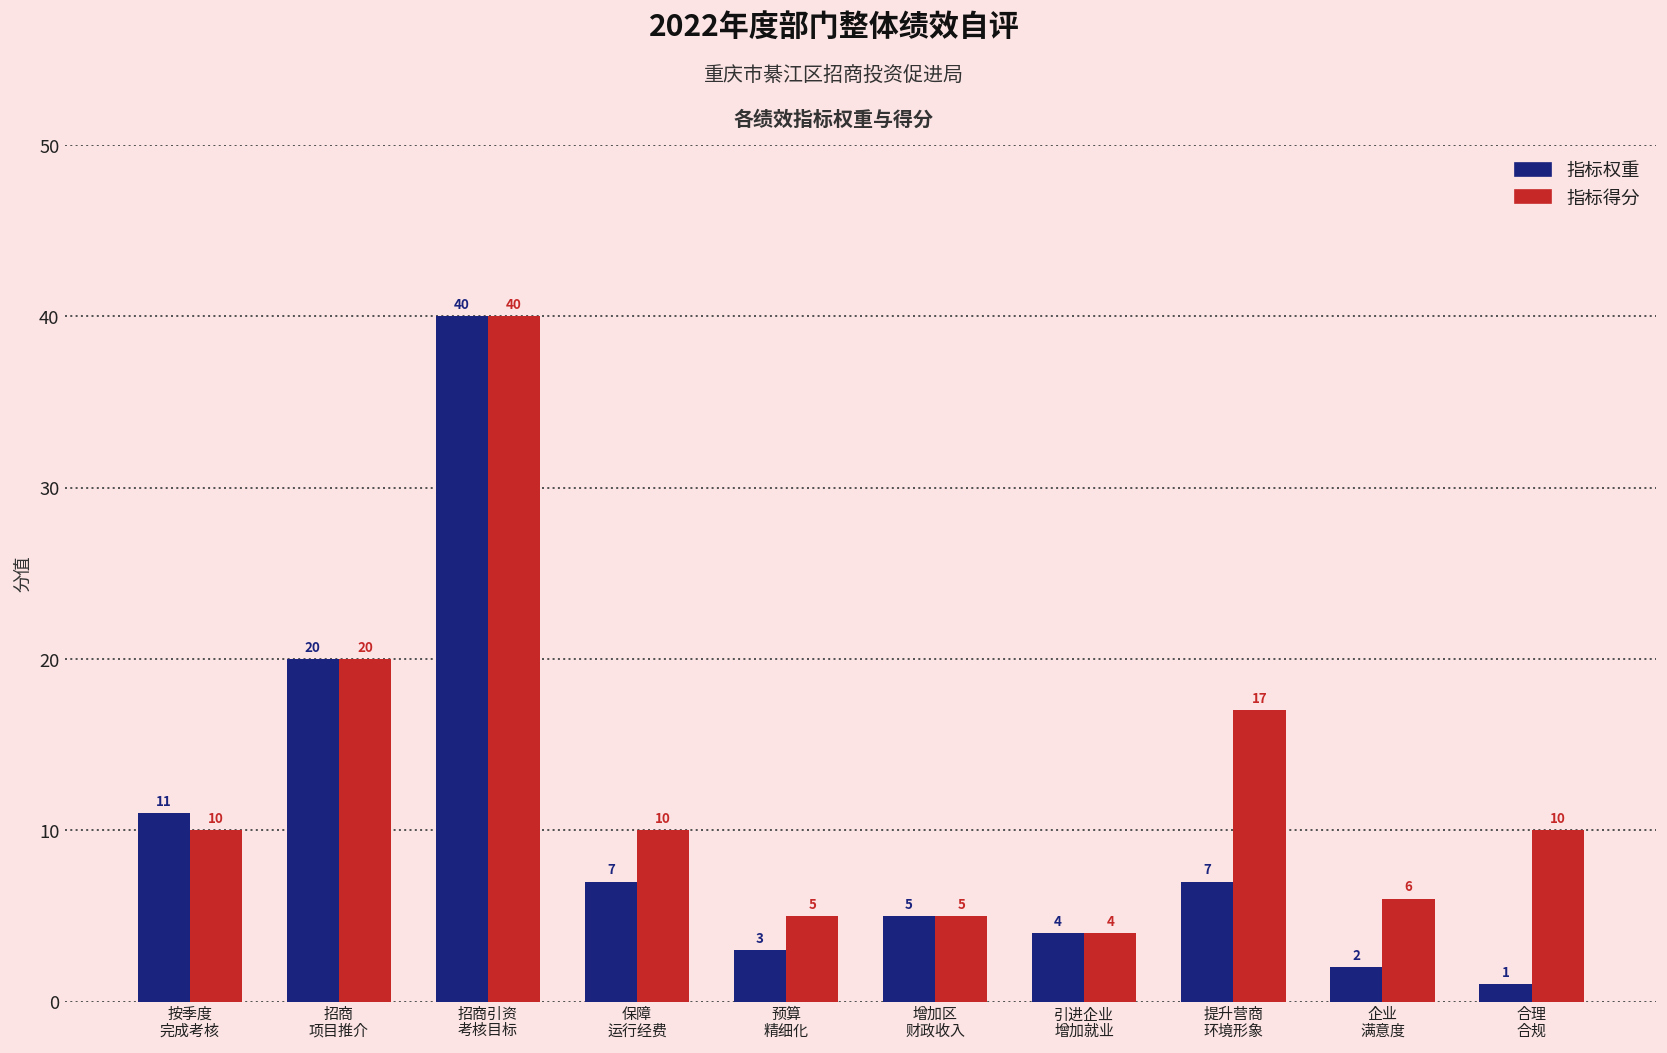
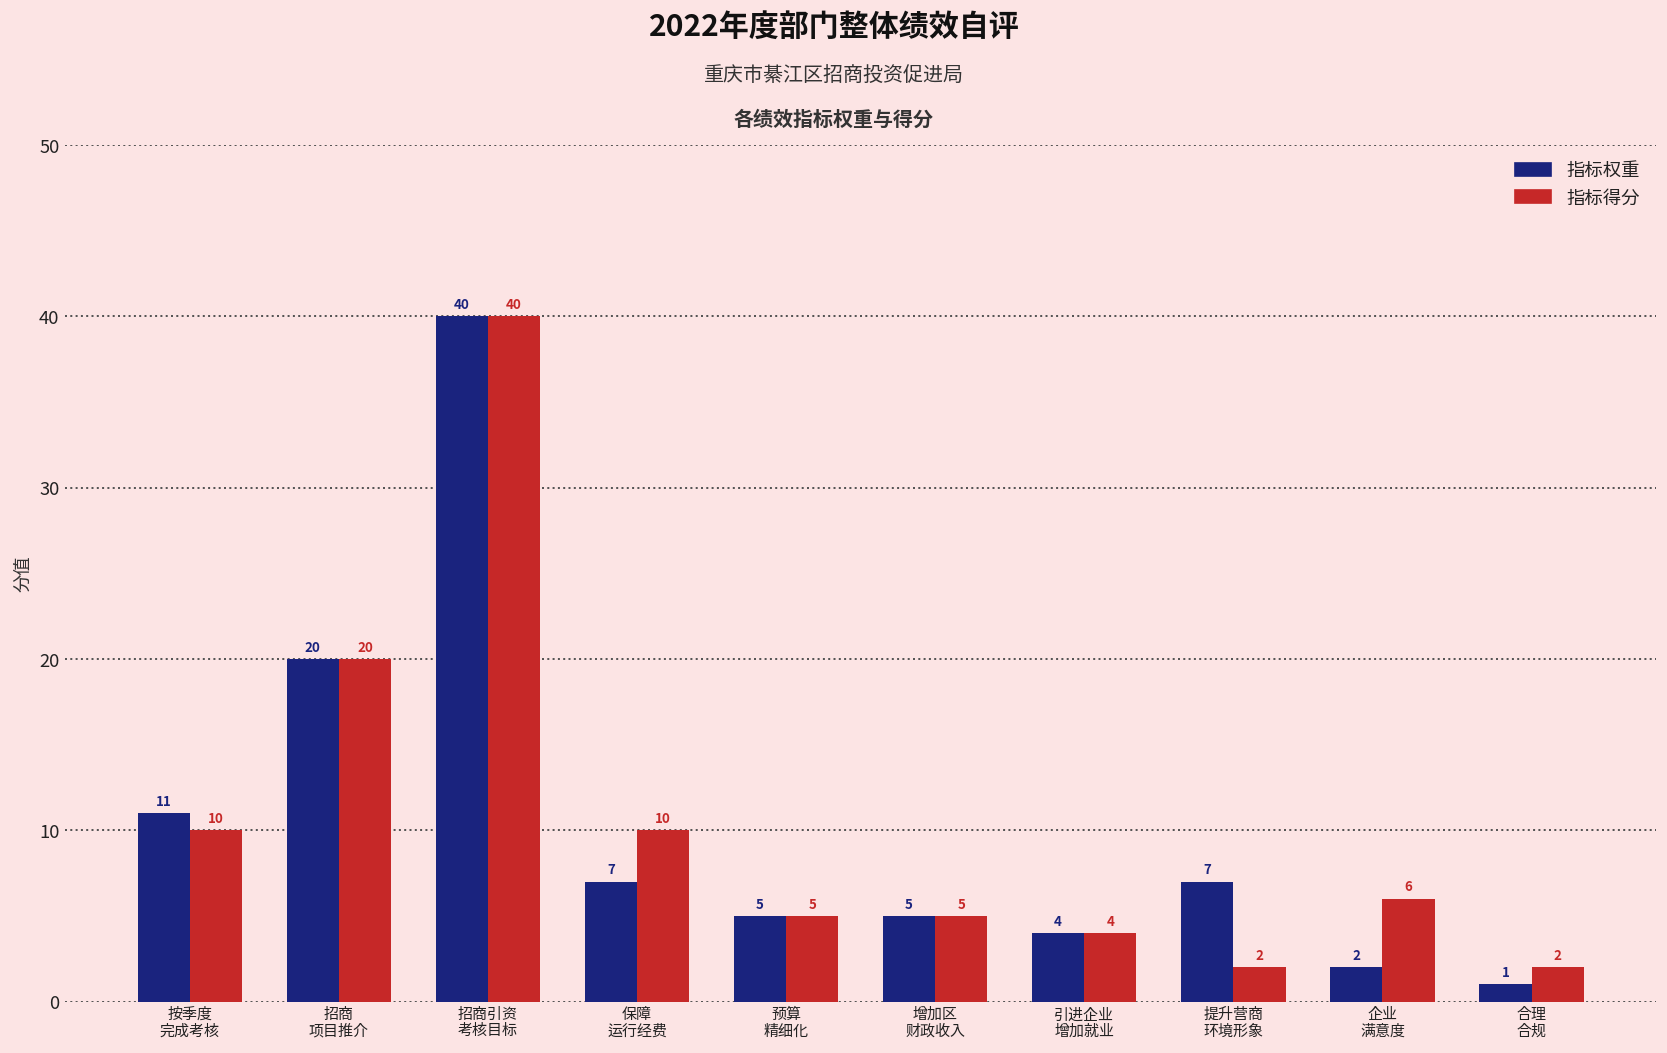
  {
    "指标权重": {
      "按季度 完成考核": 11,
      "招商 项目推介": 20,
      "招商引资 考核目标": 40,
      "保障 运行经费": 7,
-     "预算 精细化": 3,
+     "预算 精细化": 5,
      "增加区 财政收入": 5,
      "引进企业 增加就业": 4,
      "提升营商 环境形象": 7,
      "企业 满意度": 2,
      "合理 合规": 1
    },
    "指标得分": {
      "按季度 完成考核": 10,
      "招商 项目推介": 20,
      "招商引资 考核目标": 40,
      "保障 运行经费": 10,
      "预算 精细化": 5,
      "增加区 财政收入": 5,
      "引进企业 增加就业": 4,
-     "提升营商 环境形象": 17,
+     "提升营商 环境形象": 2,
      "企业 满意度": 6,
-     "合理 合规": 10
+     "合理 合规": 2
    }
  }
